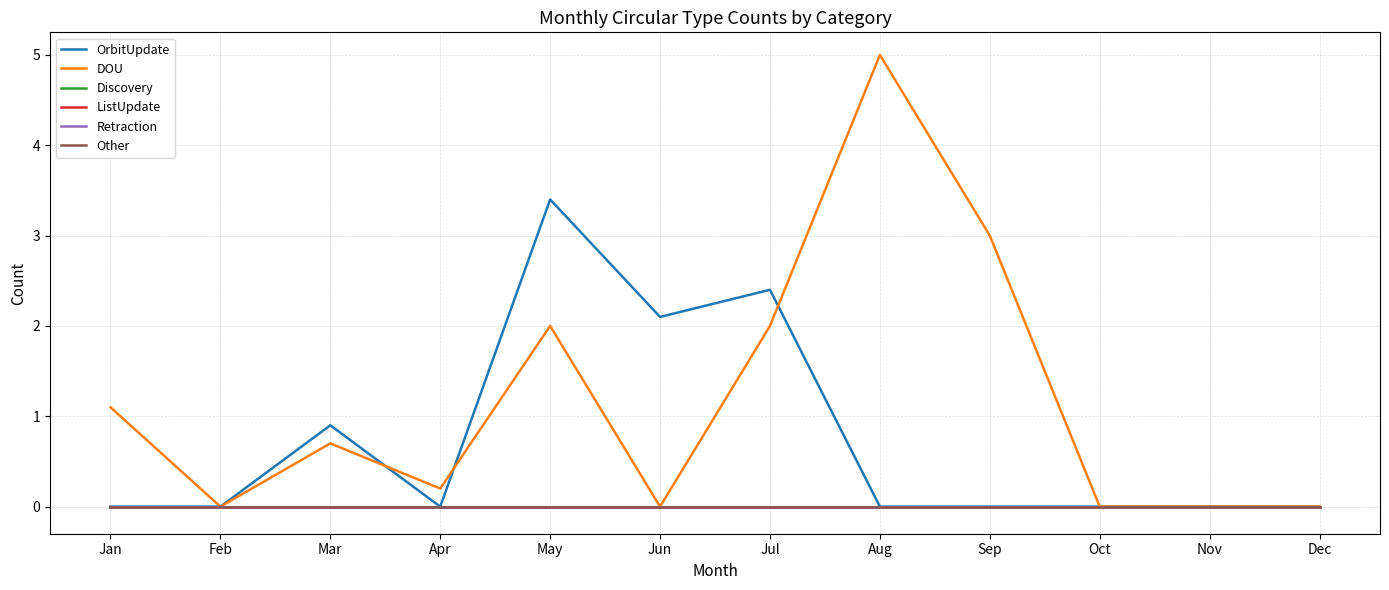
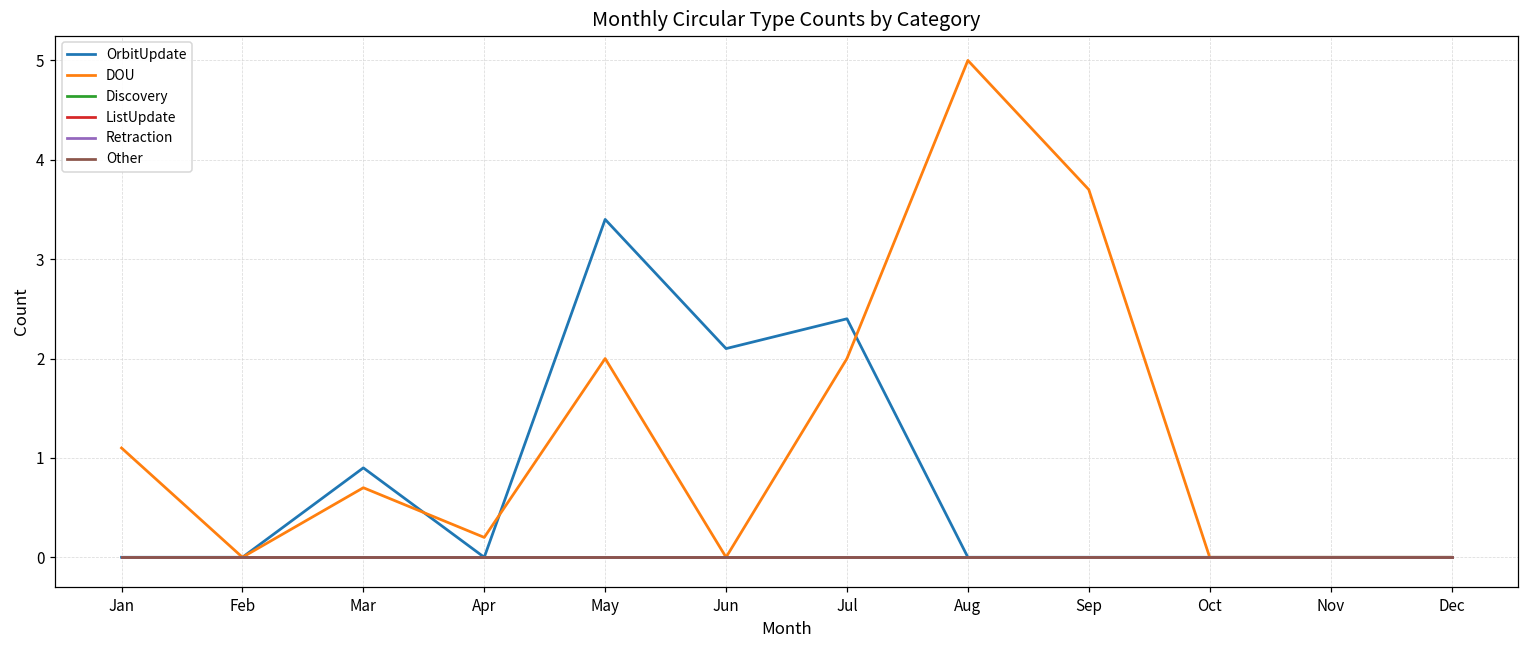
  {
    "OrbitUpdate": {
      "Mar": 0.9,
      "May": 3.4,
      "Jun": 2.1,
      "Jul": 2.4
    },
    "DOU": {
      "Jan": 1.1,
      "Mar": 0.7,
      "Apr": 0.2,
      "May": 2.0,
      "Jul": 2.0,
      "Aug": 5.0,
-     "Sep": 3.0
+     "Sep": 3.7
    },
    "Other": {
      "Mar": 0.0,
      "May": 0.0,
      "Jul": 0.0
    }
  }
